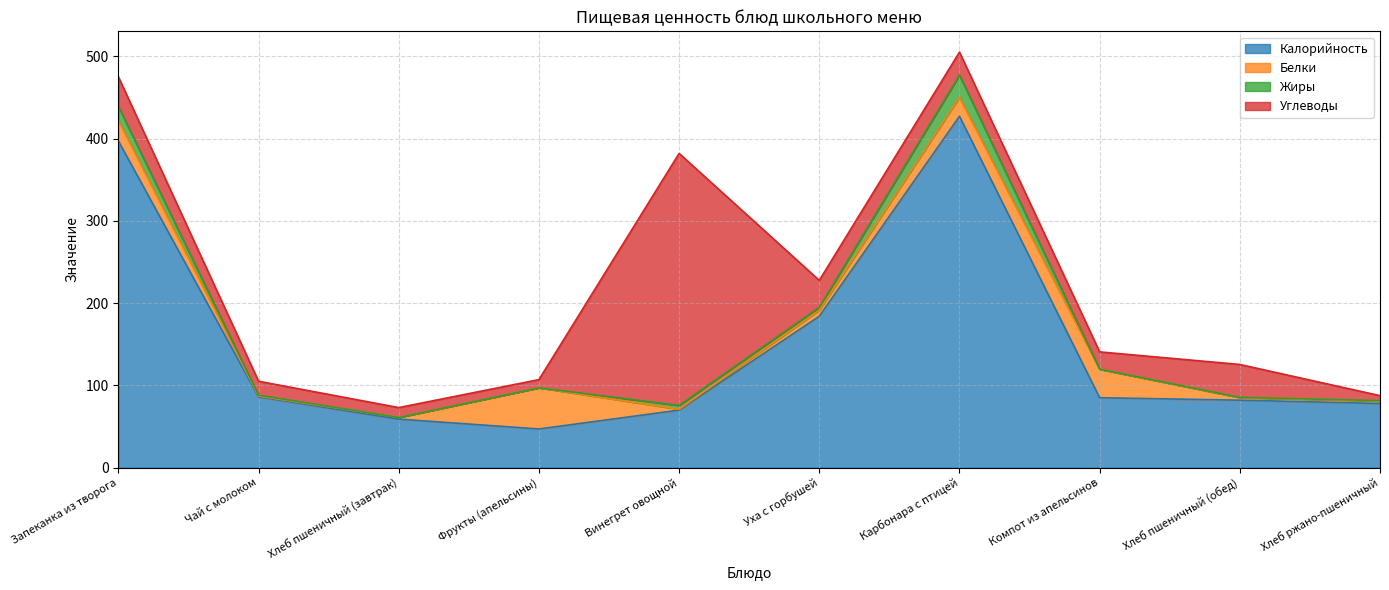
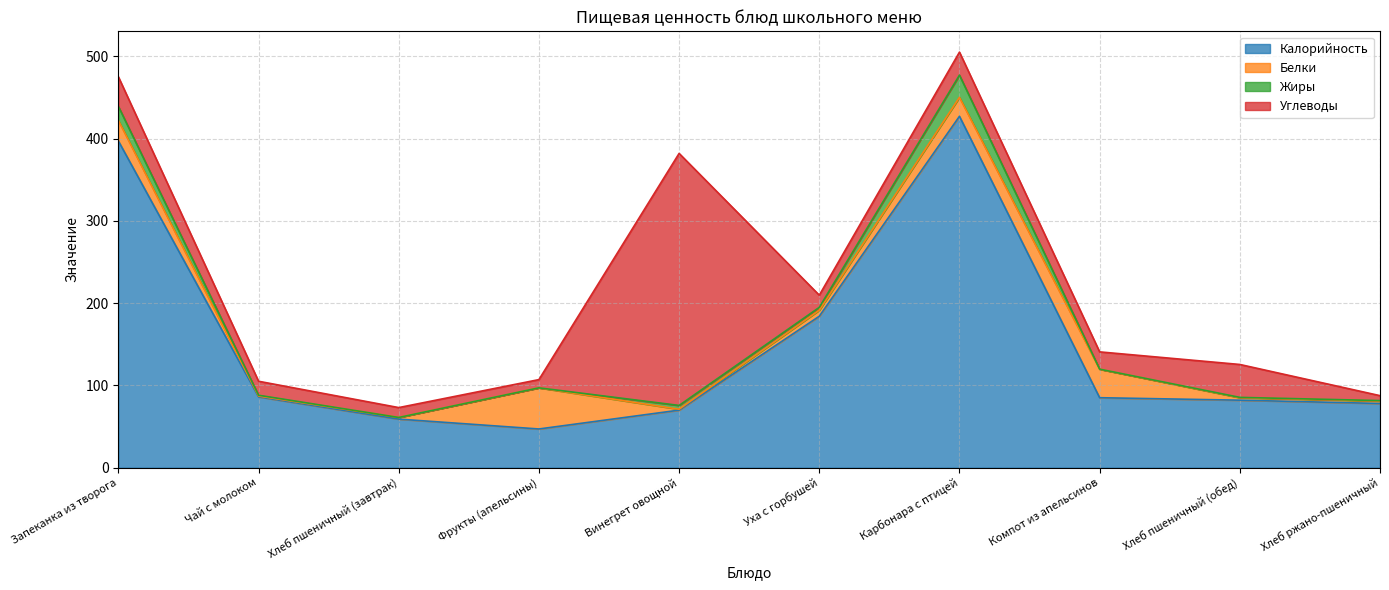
  {
    "Калорийность": {
      "Запеканка из творога": 400,
      "Фрукты (апельсины)": 50,
      "Уха с горбушей": 180,
      "Карбонара с птицей": 430,
      "Компот из апельсинов": 90
    },
    "Белки": {
      "Запеканка из творога": 30,
      "Уха с горбушей": 10,
      "Карбонара с птицей": 20
    },
    "Жиры": {
      "Запеканка из творога": 20,
      "Винегрет овощной": 0,
      "Уха с горбушей": 0,
      "Карбонара с птицей": 30
    },
    "Углеводы": {
      "Запеканка из творога": 40,
      "Чай с молоком": 20,
      "Хлеб пшеничный (завтрак)": 10,
      "Фрукты (апельсины)": 10,
      "Винегрет овощной": 310,
-     "Уха с горбушей": 30,
+     "Уха с горбушей": 10,
      "Карбонара с птицей": 30,
      "Компот из апельсинов": 20,
      "Хлеб пшеничный (обед)": 40,
      "Хлеб ржано-пшеничный": 10
    }
  }
